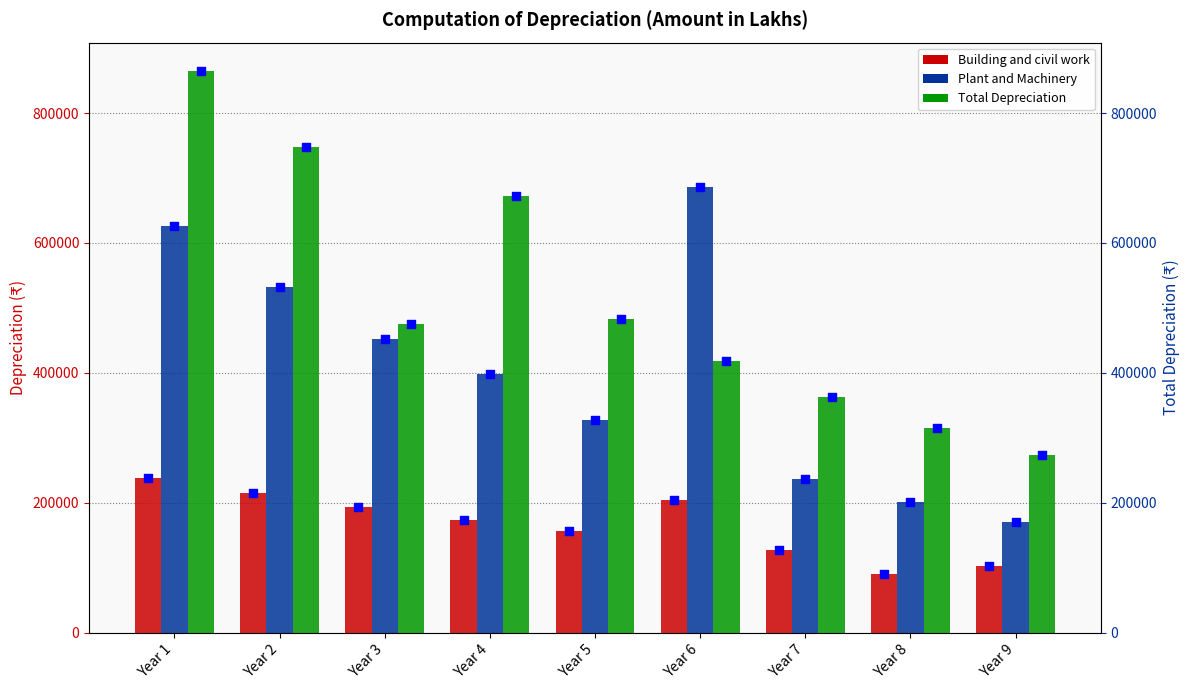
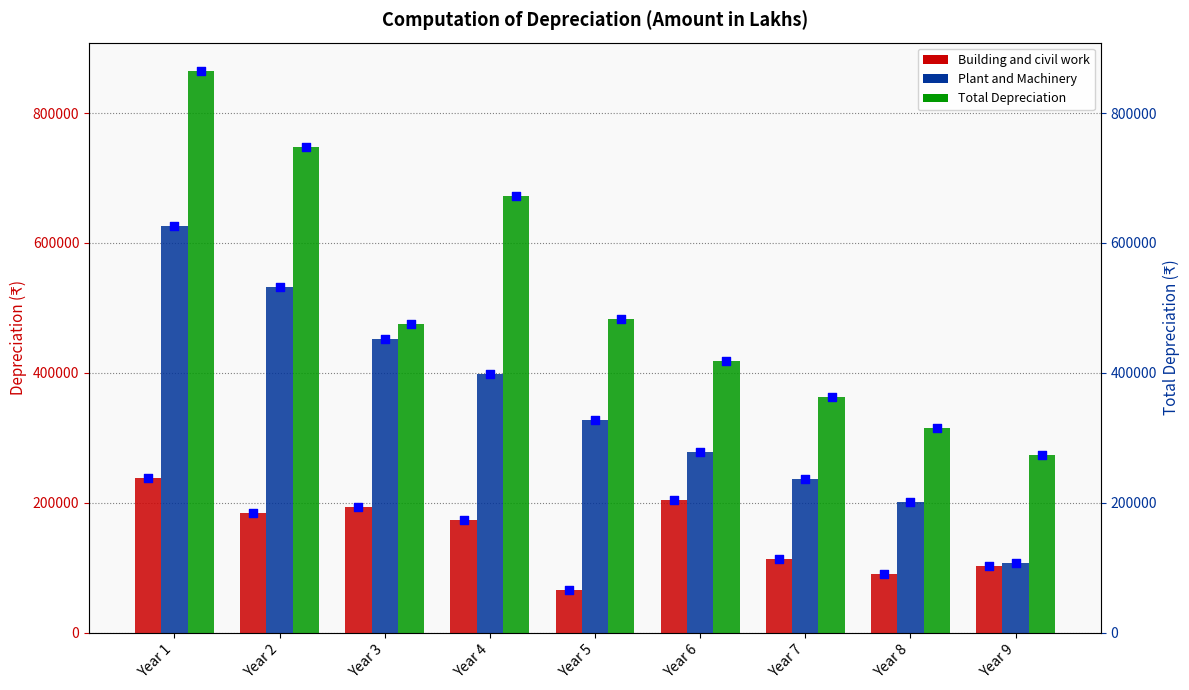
  {
    "Building and civil work": {
      "Year 1": 240000,
-     "Year 2": 210000,
+     "Year 2": 180000,
      "Year 3": 190000,
      "Year 4": 170000,
-     "Year 5": 160000,
+     "Year 5": 70000,
      "Year 6": 200000,
-     "Year 7": 130000,
+     "Year 7": 110000,
      "Year 8": 90000,
      "Year 9": 100000
    },
    "Plant and Machinery": {
      "Year 1": 630000,
      "Year 2": 530000,
      "Year 3": 450000,
      "Year 4": 400000,
      "Year 5": 330000,
-     "Year 6": 690000,
+     "Year 6": 280000,
      "Year 7": 240000,
      "Year 8": 200000,
-     "Year 9": 170000
+     "Year 9": 110000
    },
    "Total Depreciation": {
      "Year 1": 870000,
      "Year 2": 750000,
      "Year 3": 480000,
      "Year 4": 670000,
      "Year 5": 480000,
      "Year 6": 420000,
      "Year 7": 360000,
      "Year 8": 320000,
      "Year 9": 270000
    }
  }
